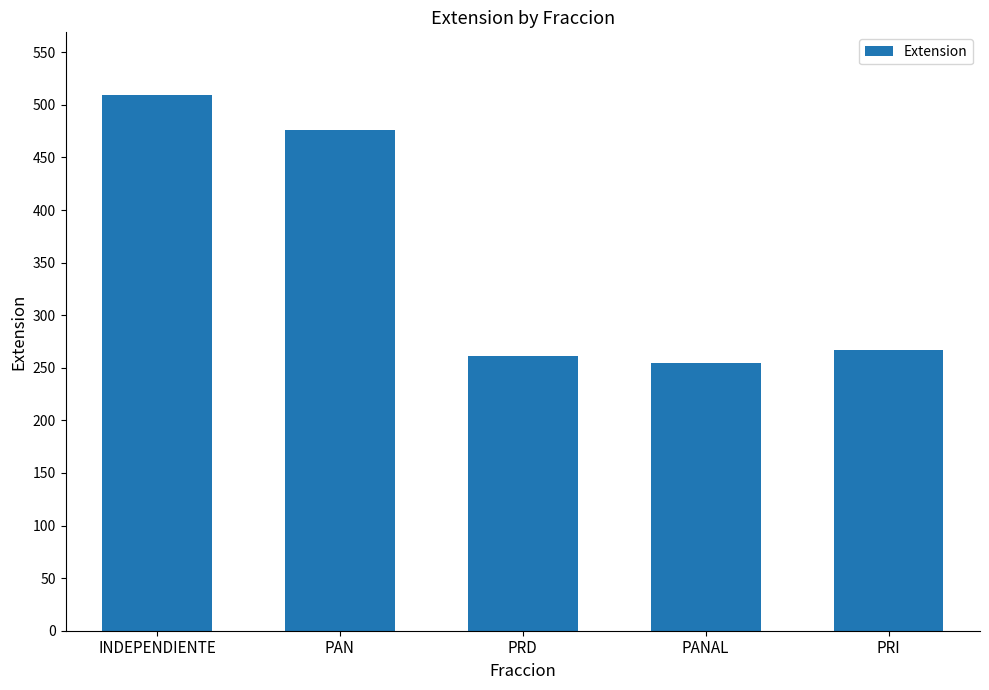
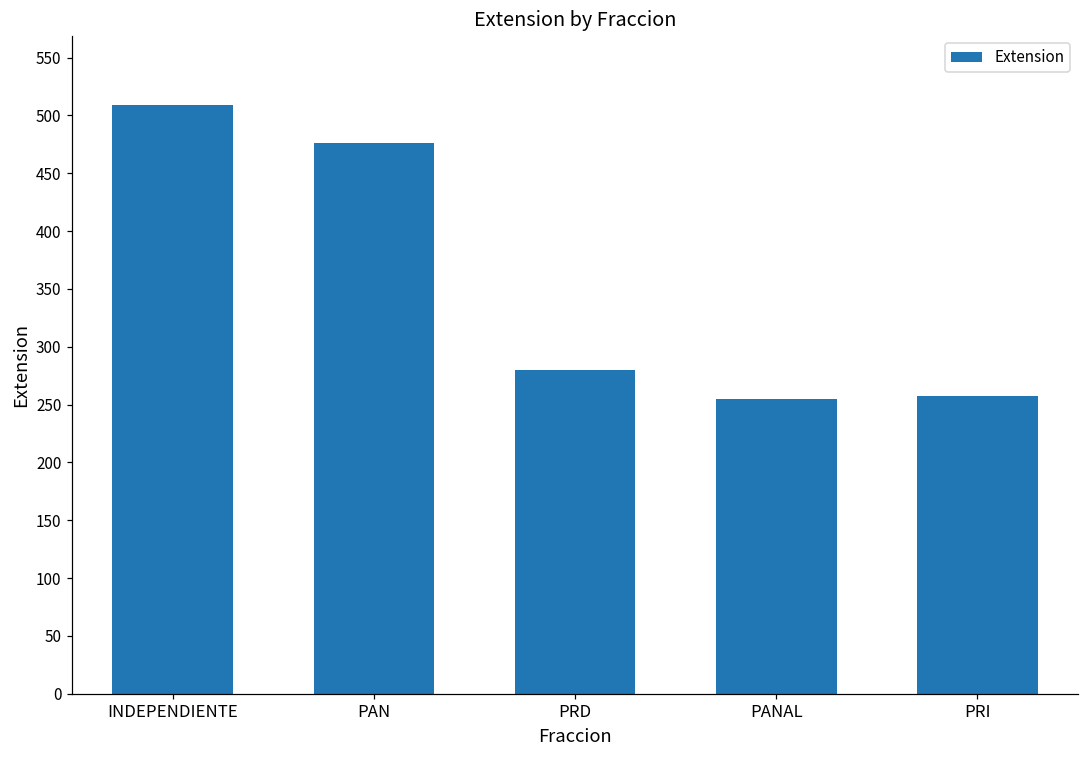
  {
    "INDEPENDIENTE": 509,
    "PAN": 476,
-   "PRD": 261,
+   "PRD": 280,
    "PANAL": 255,
-   "PRI": 267
+   "PRI": 257
  }
